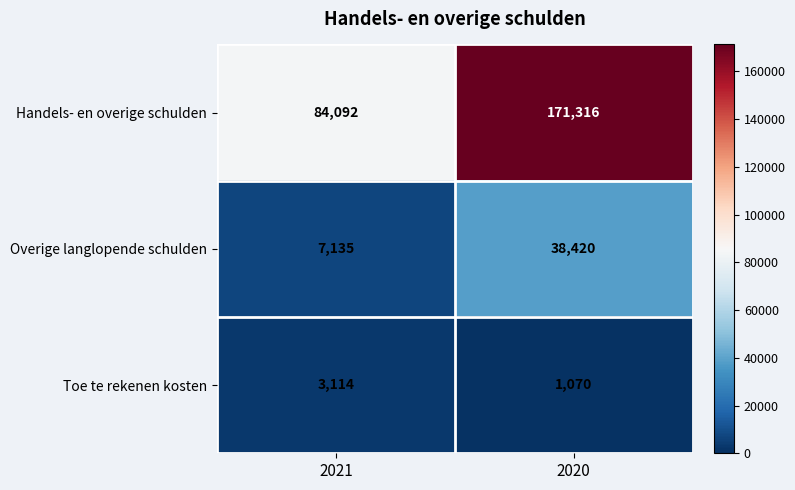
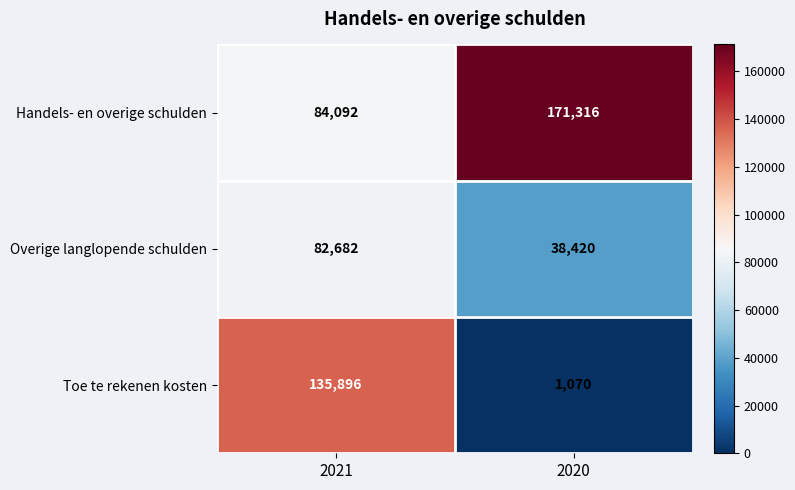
  {
    "Handels- en overige schulden": {
      "2021": "84,092",
      "2020": "171,316"
    },
    "Overige langlopende schulden": {
-     "2021": "7,135",
+     "2021": "82,682",
      "2020": "38,420"
    },
    "Toe te rekenen kosten": {
-     "2021": "3,114",
+     "2021": "135,896",
      "2020": "1,070"
    }
  }
